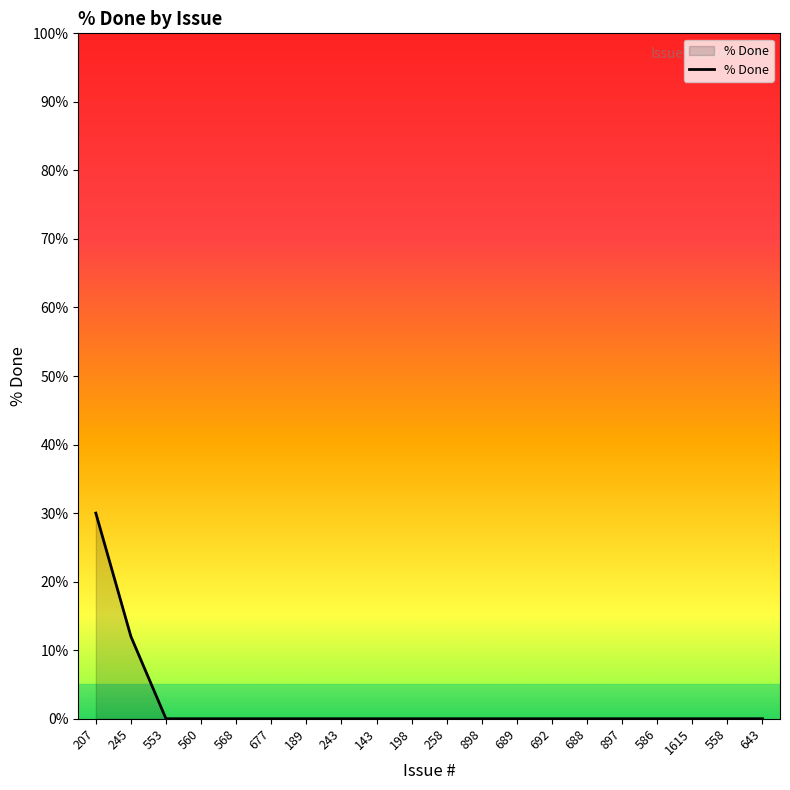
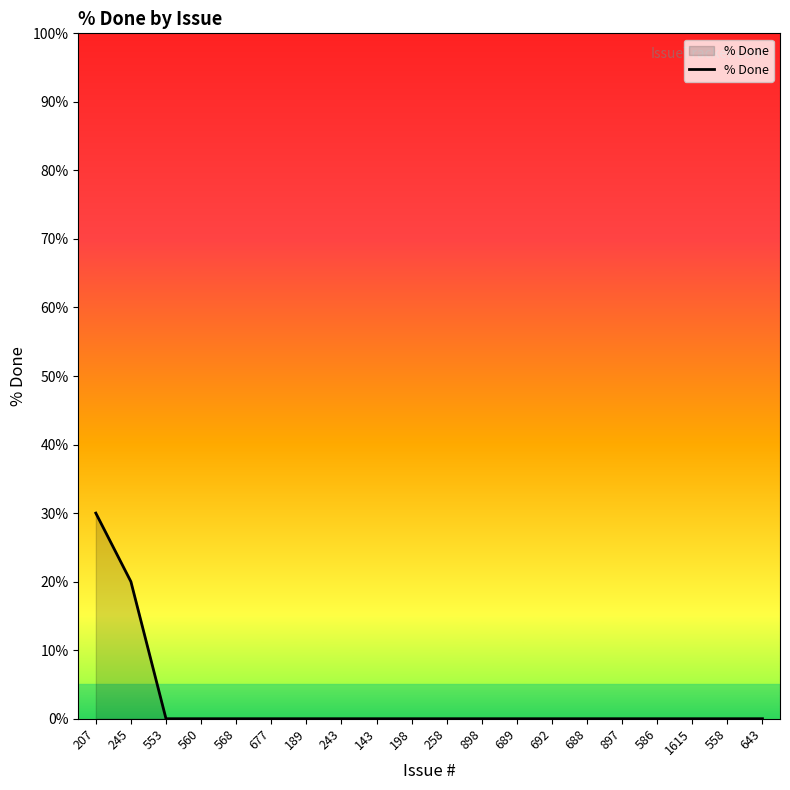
  {
    "207": "30%",
-   "245": "12%"
+   "245": "20%"
  }
